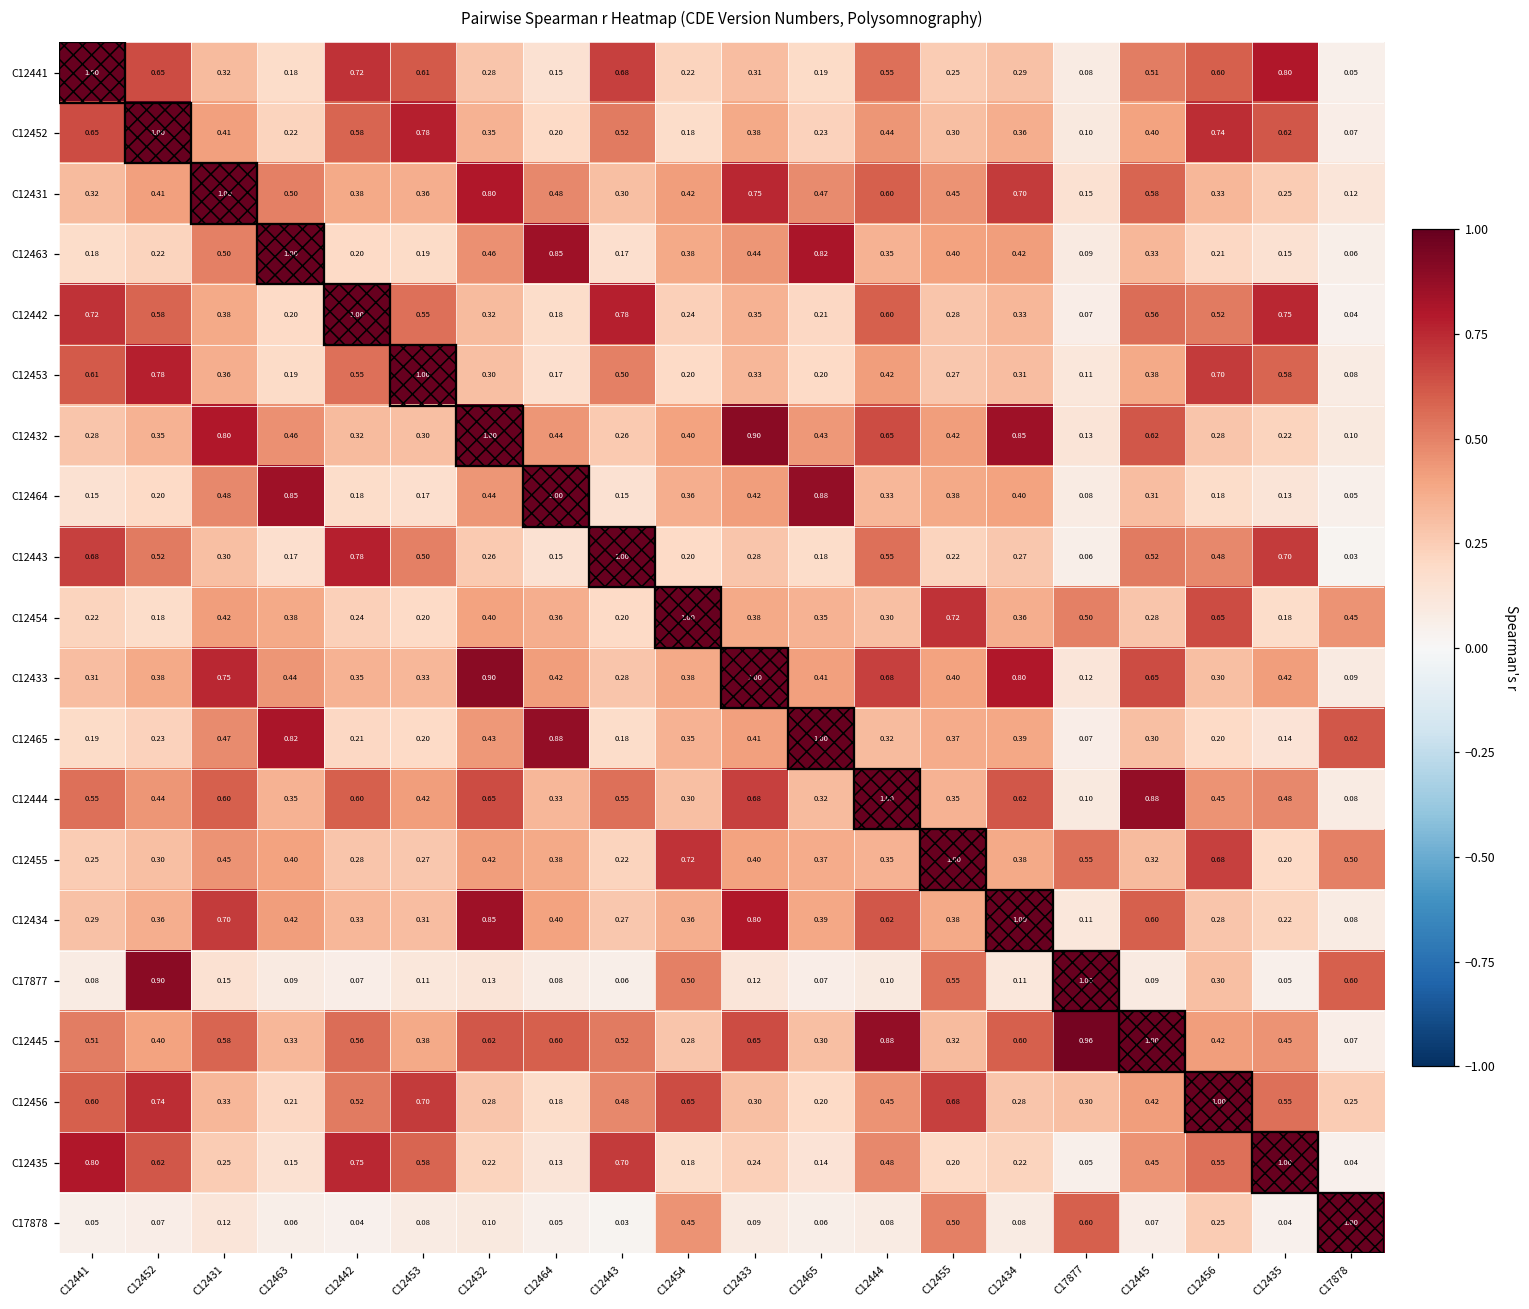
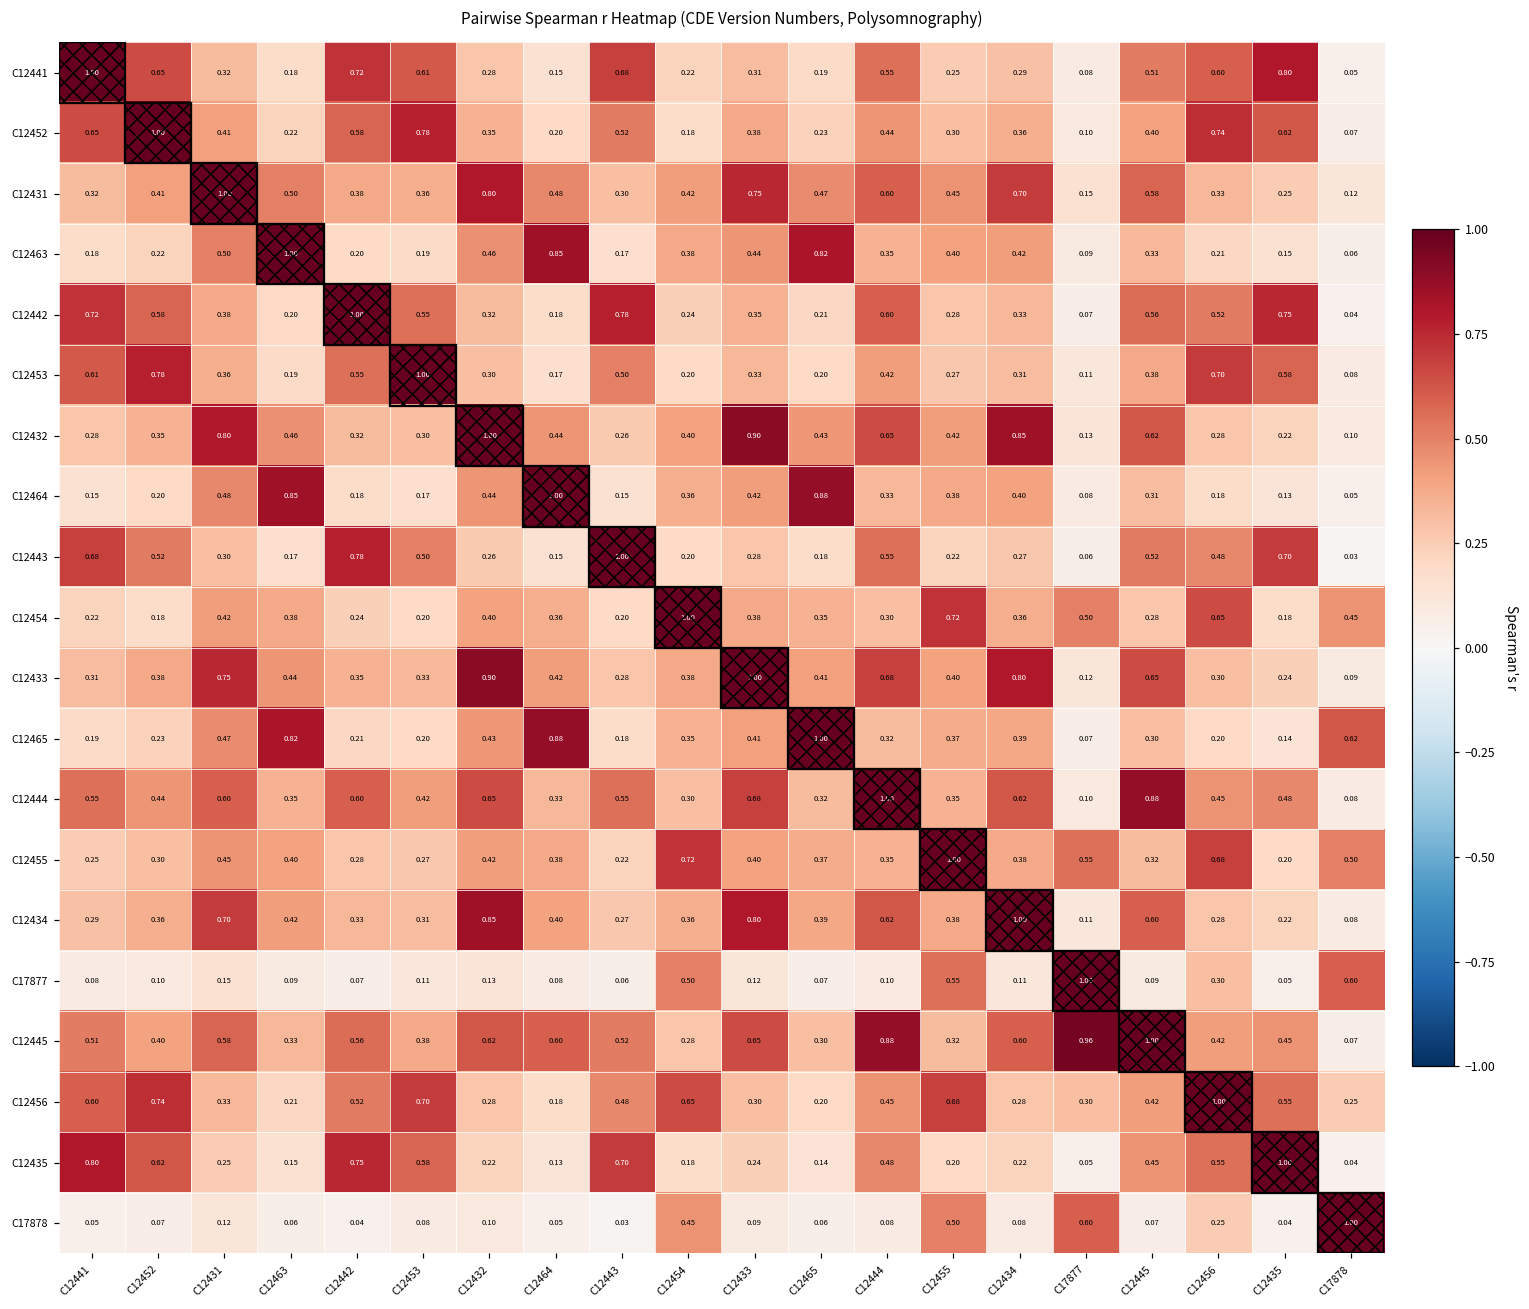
  {
    "C12433": {
      "C12441": 0.31,
      "C12452": 0.38,
      "C12431": 0.75,
      "C12463": 0.44,
      "C12442": 0.35,
      "C12453": 0.33,
      "C12432": 0.90,
      "C12464": 0.42,
      "C12443": 0.28,
      "C12454": 0.38,
      "C12433": 1.00,
      "C12465": 0.41,
      "C12444": 0.68,
      "C12455": 0.40,
      "C12434": 0.80,
      "C17877": 0.12,
      "C12445": 0.65,
      "C12456": 0.30,
-     "C12435": 0.42,
+     "C12435": 0.24,
      "C17878": 0.09
    },
    "C17877": {
      "C12441": 0.08,
-     "C12452": 0.90,
+     "C12452": 0.10,
      "C12431": 0.15,
      "C12463": 0.09,
      "C12442": 0.07,
      "C12453": 0.11,
      "C12432": 0.13,
      "C12464": 0.08,
      "C12443": 0.06,
      "C12454": 0.50,
      "C12433": 0.12,
      "C12465": 0.07,
      "C12444": 0.10,
      "C12455": 0.55,
      "C12434": 0.11,
      "C17877": 1.00,
      "C12445": 0.09,
      "C12456": 0.30,
      "C12435": 0.05,
      "C17878": 0.60
    }
  }
